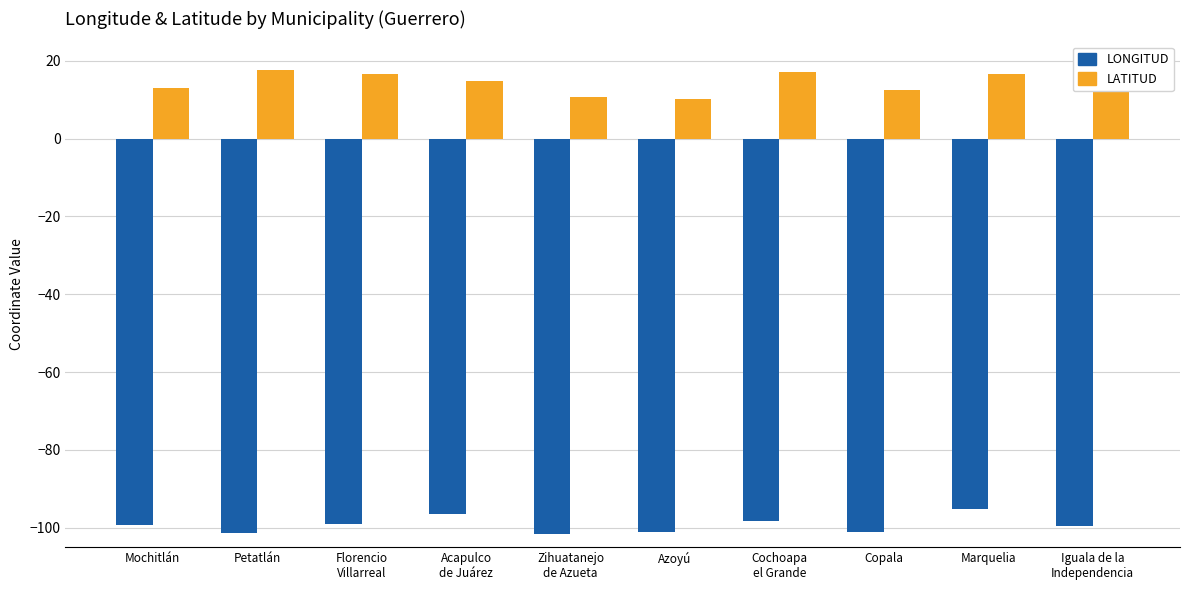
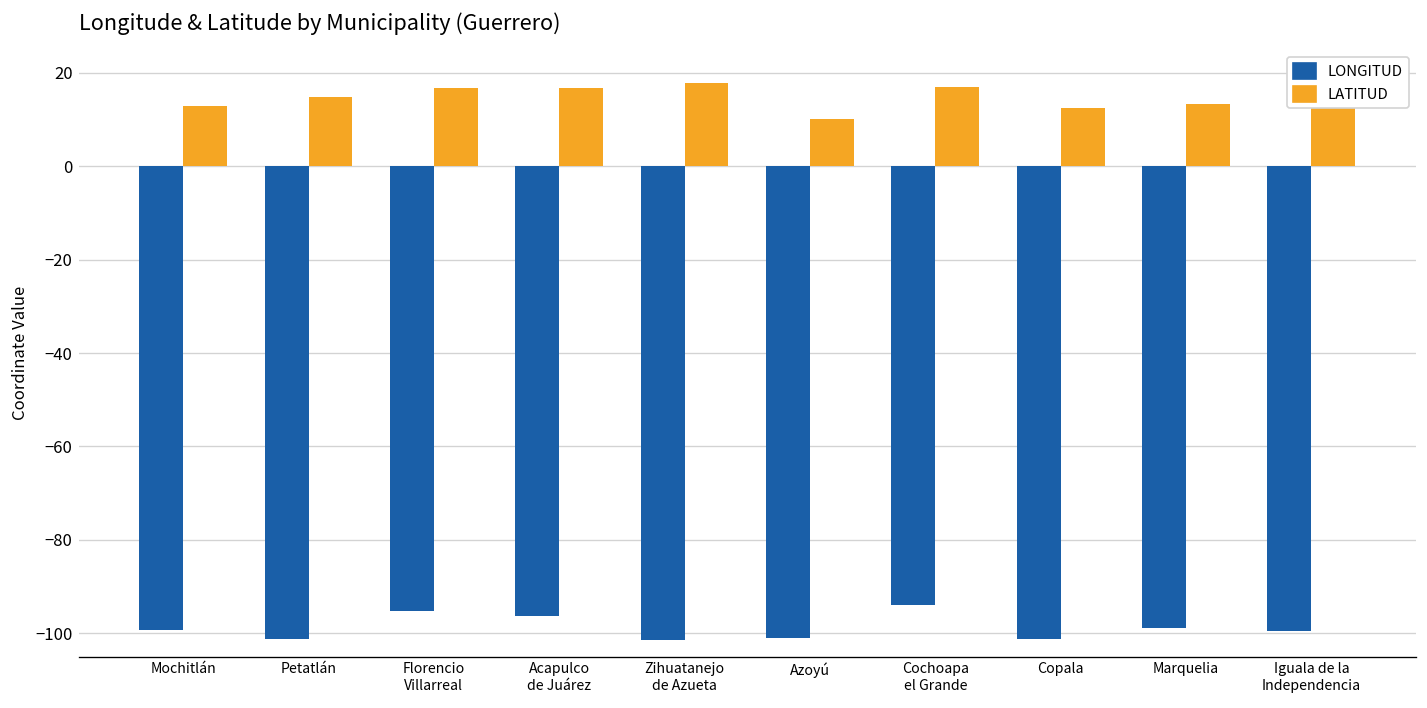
  {
    "LONGITUD": {
      "Mochitlán": -99,
      "Petatlán": -101,
-     "Florencio Villarreal": -99,
+     "Florencio Villarreal": -95,
      "Acapulco de Juárez": -96,
      "Zihuatanejo de Azueta": -101,
      "Azoyú": -101,
-     "Cochoapa el Grande": -98,
+     "Cochoapa el Grande": -94,
      "Copala": -101,
-     "Marquelia": -95,
+     "Marquelia": -99,
      "Iguala de la Independencia": -100
    },
    "LATITUD": {
      "Mochitlán": 13,
-     "Petatlán": 18,
+     "Petatlán": 15,
      "Florencio Villarreal": 17,
-     "Acapulco de Juárez": 15,
-     "Zihuatanejo de Azueta": 11,
+     "Acapulco de Juárez": 17,
+     "Zihuatanejo de Azueta": 18,
      "Azoyú": 10,
      "Cochoapa el Grande": 17,
      "Copala": 12,
-     "Marquelia": 17
+     "Marquelia": 13
    }
  }
